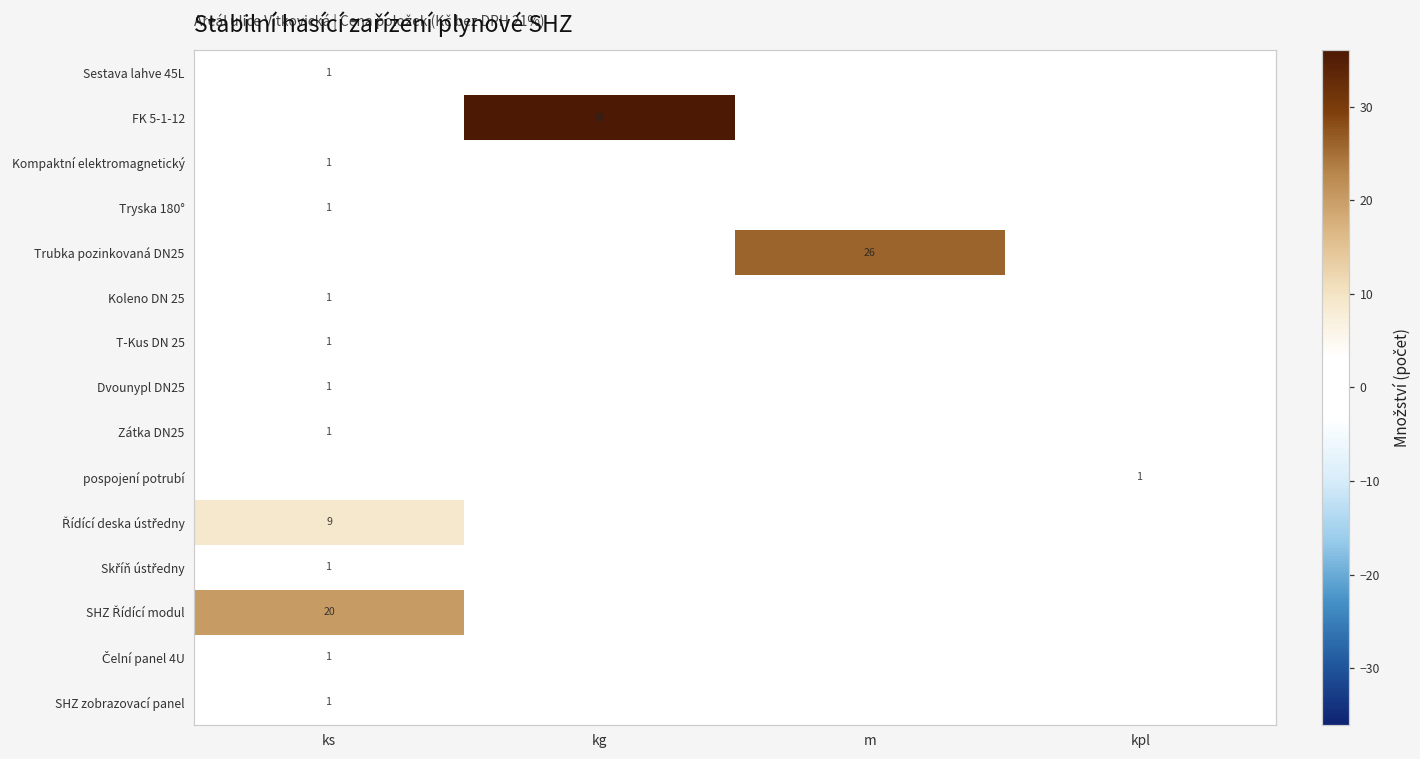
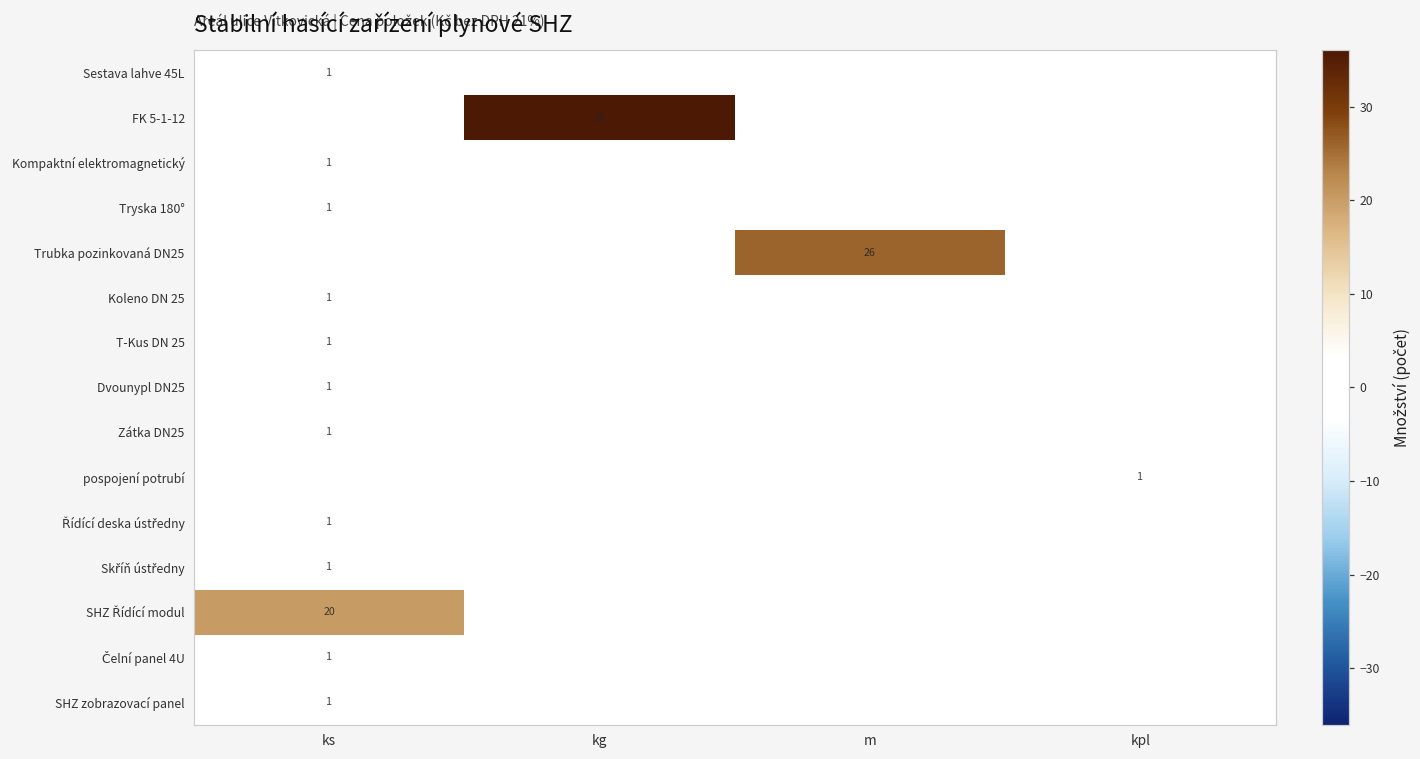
  {
    "Sestava lahve 45L": {
      "ks": 1
    },
    "Kompaktní elektromagnetický": {
      "ks": 1
    },
    "Tryska 180°": {
      "ks": 1
    },
    "Trubka pozinkovaná DN25": {
      "m": 26
    },
    "Koleno DN 25": {
      "ks": 1
    },
    "T-Kus DN 25": {
      "ks": 1
    },
    "Dvounypl DN25": {
      "ks": 1
    },
    "Zátka DN25": {
      "ks": 1
    },
    "pospojení potrubí": {
      "kpl": 1
    },
    "Řídící deska ústředny": {
-     "ks": 9
+     "ks": 1
    },
    "Skříň ústředny": {
      "ks": 1
    },
    "SHZ Řídící modul": {
      "ks": 20
    },
    "Čelní panel 4U": {
      "ks": 1
    },
    "SHZ zobrazovací panel": {
      "ks": 1
    }
  }
